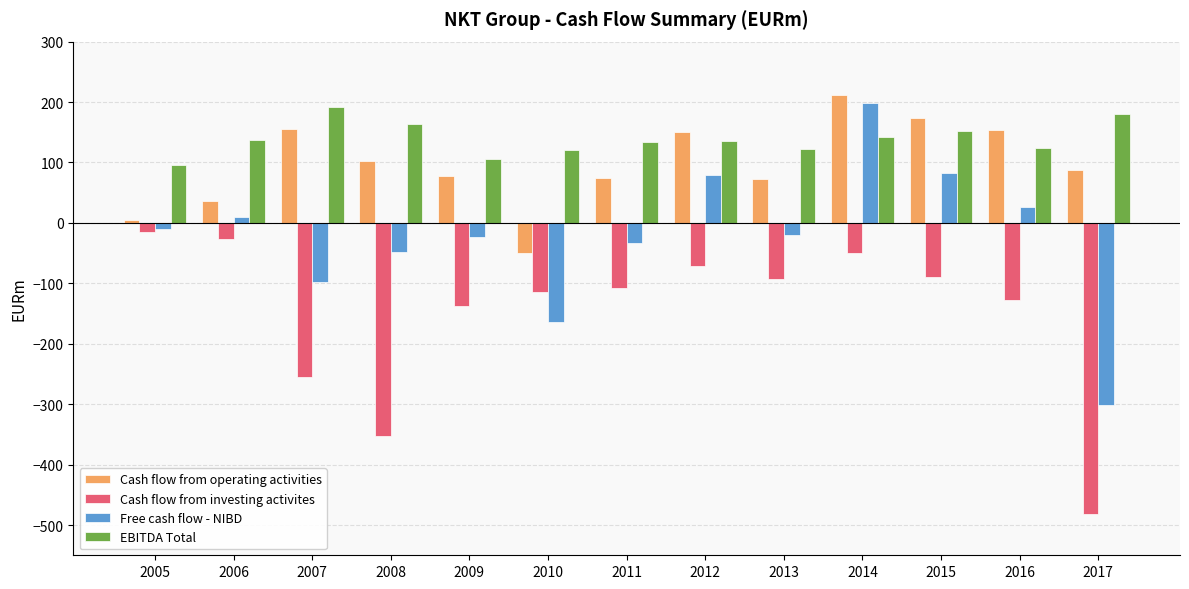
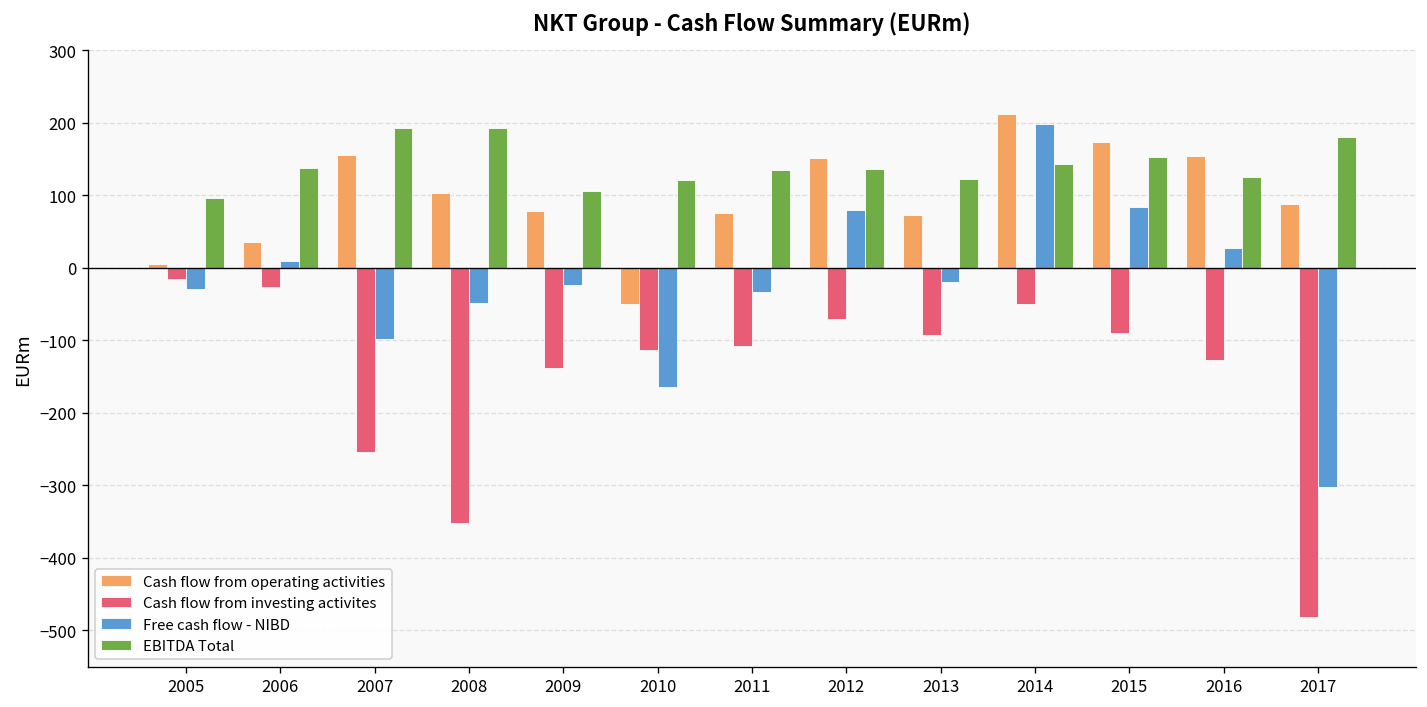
  {
    "Cash flow from operating activities": {
      "2005": 10,
      "2006": 40,
      "2007": 160,
      "2008": 100,
      "2009": 80,
      "2010": -50,
      "2011": 70,
      "2012": 150,
      "2013": 70,
      "2014": 210,
      "2015": 170,
      "2016": 150,
      "2017": 90
    },
    "Cash flow from investing activites": {
      "2005": -20,
      "2006": -30,
      "2007": -250,
      "2008": -350,
      "2009": -140,
      "2010": -110,
      "2011": -110,
      "2012": -70,
      "2013": -90,
      "2014": -50,
      "2015": -90,
      "2016": -130,
      "2017": -480
    },
    "Free cash flow - NIBD": {
-     "2005": -10,
+     "2005": -30,
      "2006": 10,
      "2007": -100,
      "2008": -50,
      "2009": -20,
      "2010": -160,
      "2011": -30,
      "2012": 80,
      "2013": -20,
      "2014": 200,
      "2015": 80,
      "2016": 30,
      "2017": -300
    },
    "EBITDA Total": {
      "2005": 100,
      "2006": 140,
      "2007": 190,
-     "2008": 160,
+     "2008": 190,
      "2009": 110,
      "2010": 120,
      "2011": 130,
      "2012": 140,
      "2013": 120,
      "2014": 140,
      "2015": 150,
      "2016": 120,
      "2017": 180
    }
  }
